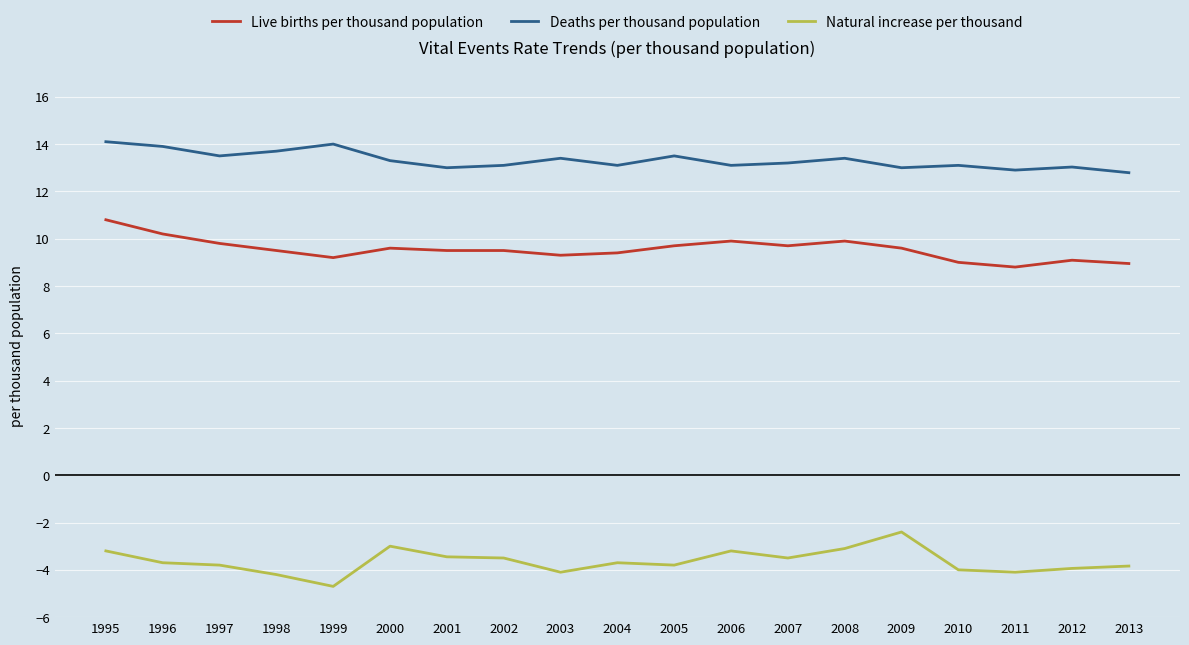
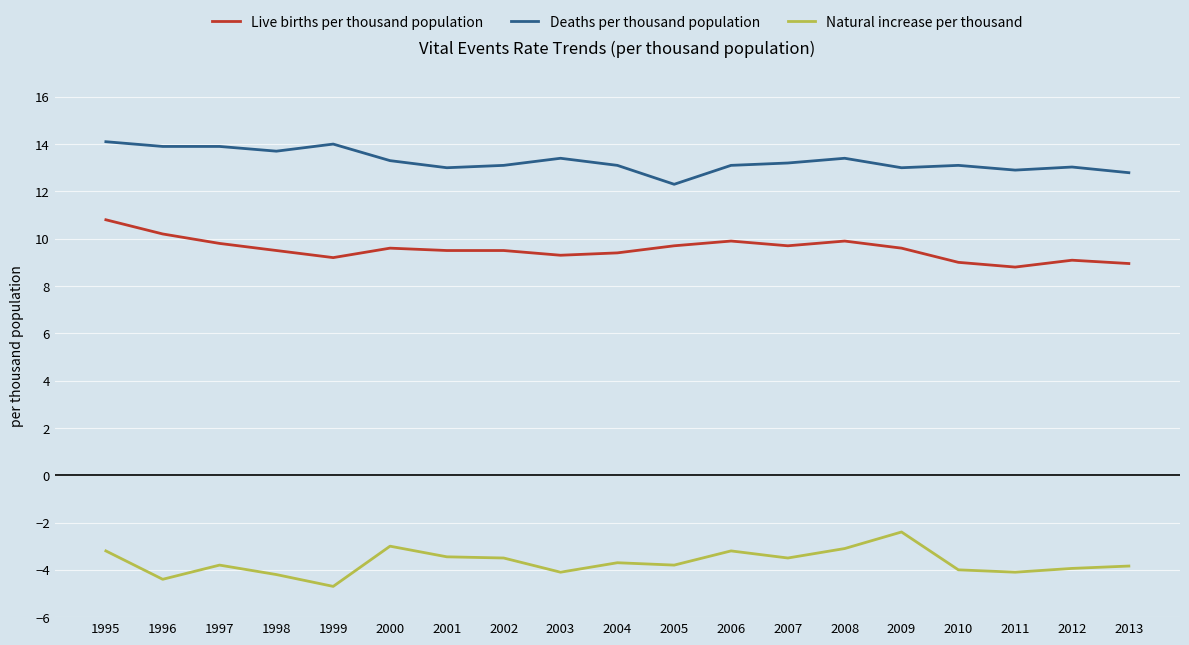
  {
    "Live births per thousand population": {
      "1995": 10.8,
      "1996": 10.2,
      "1997": 9.8,
      "1998": 9.5,
      "1999": 9.2,
      "2000": 9.6,
      "2001": 9.5,
      "2002": 9.5,
      "2003": 9.3,
      "2004": 9.4,
      "2005": 9.7,
      "2006": 9.9,
      "2007": 9.7,
      "2008": 9.9,
      "2009": 9.6,
      "2010": 9.0,
      "2011": 8.8,
      "2012": 9.1,
      "2013": 9.0
    },
    "Deaths per thousand population": {
      "1995": 14.1,
      "1996": 13.9,
-     "1997": 13.5,
+     "1997": 13.9,
      "1998": 13.7,
      "1999": 14.0,
      "2000": 13.3,
      "2001": 13.0,
      "2002": 13.1,
      "2003": 13.4,
      "2004": 13.1,
-     "2005": 13.5,
+     "2005": 12.3,
      "2006": 13.1,
      "2007": 13.2,
      "2008": 13.4,
      "2009": 13.0,
      "2010": 13.1,
      "2011": 12.9,
      "2012": 13.0,
      "2013": 12.8
    },
    "Natural increase per thousand": {
      "1995": -3.2,
-     "1996": -3.7,
+     "1996": -4.4,
      "1997": -3.8,
      "1998": -4.2,
      "1999": -4.7,
      "2000": -3.0,
      "2001": -3.5,
      "2002": -3.5,
      "2003": -4.1,
      "2004": -3.7,
      "2005": -3.8,
      "2006": -3.2,
      "2007": -3.5,
      "2008": -3.1,
      "2009": -2.4,
      "2010": -4.0,
      "2011": -4.1,
      "2012": -3.9,
      "2013": -3.8
    }
  }
